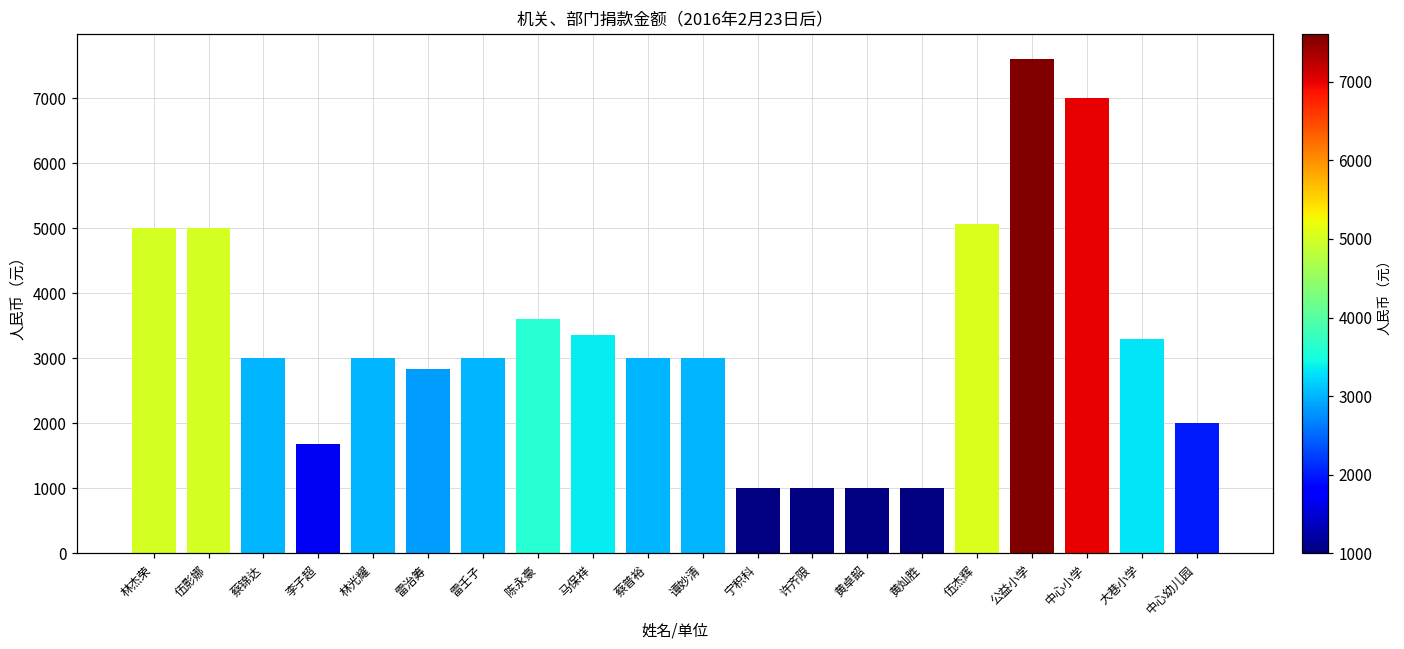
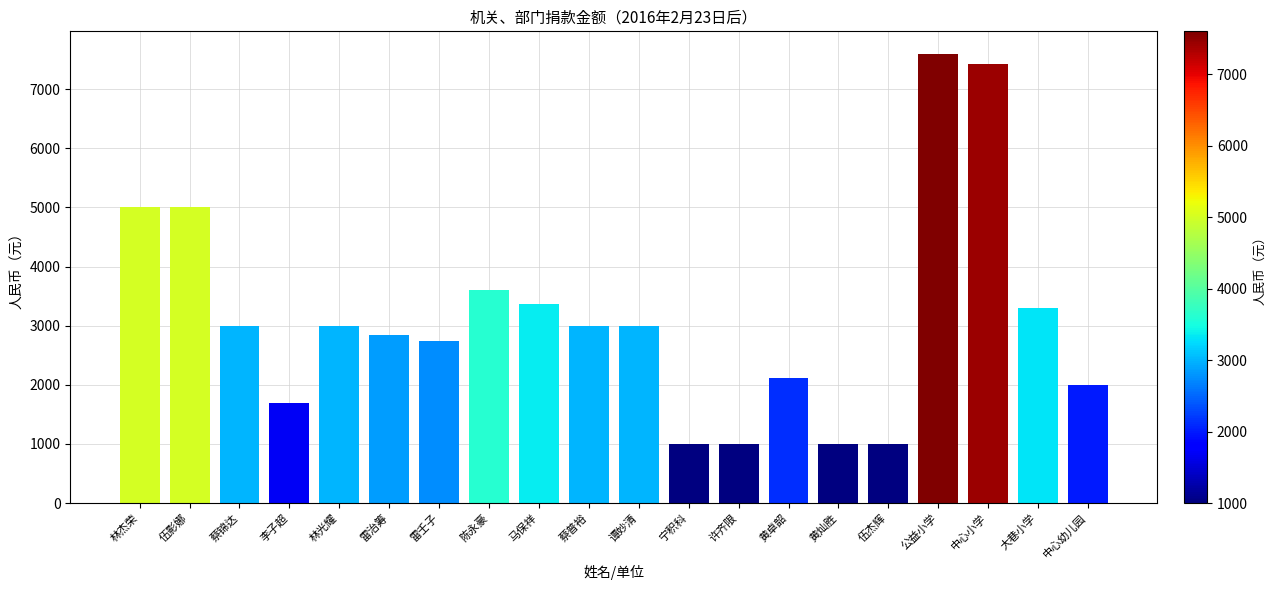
  {
    "林杰荣": 5000,
    "伍影娜": 5000,
    "蔡锦达": 3000,
    "李子超": 1700,
    "林光耀": 3000,
    "雷治筹": 2800,
-   "雷壬子": 3000,
+   "雷壬子": 2700,
    "陈永豪": 3600,
    "马保祥": 3400,
    "蔡普裕": 3000,
    "谭妙清": 3000,
    "宁积科": 1000,
    "许齐限": 1000,
-   "黄卓韶": 1000,
+   "黄卓韶": 2100,
    "黄灿胜": 1000,
-   "伍杰辉": 5100,
+   "伍杰辉": 1000,
    "公益小学": 7600,
-   "中心小学": 7000,
+   "中心小学": 7400,
    "大巷小学": 3300,
    "中心幼儿园": 2000
  }
